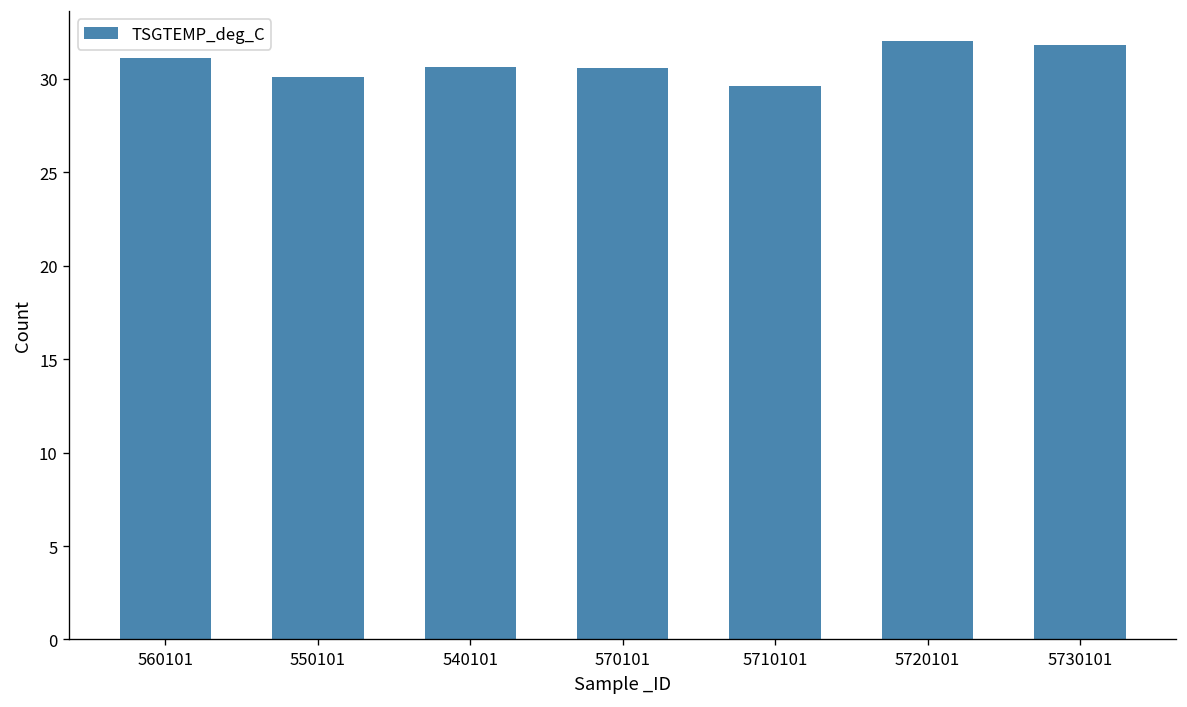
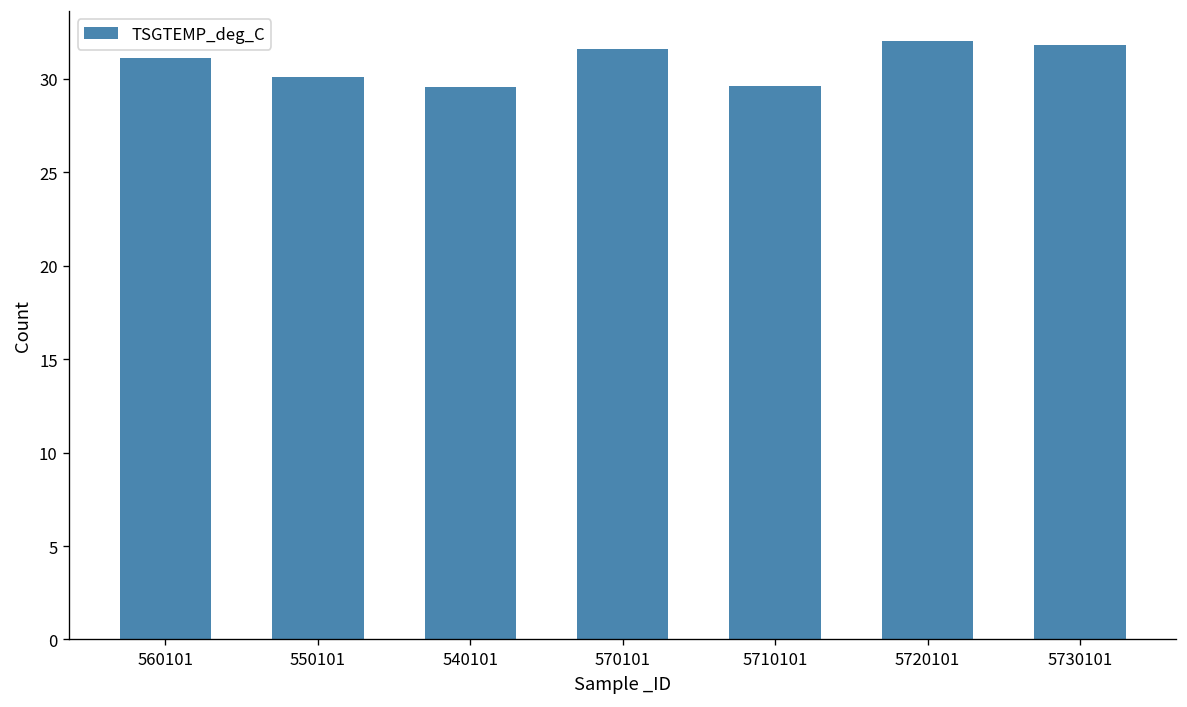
  {
    "560101": 31.1,
    "550101": 30.1,
-   "540101": 30.7,
-   "570101": 30.6,
+   "540101": 29.6,
+   "570101": 31.6,
    "5710101": 29.6,
    "5720101": 32.0,
    "5730101": 31.8
  }
